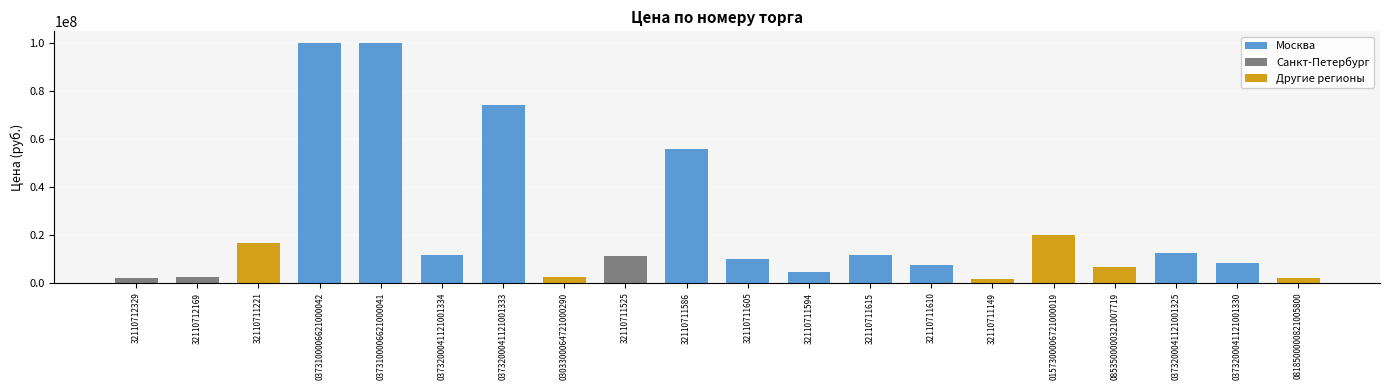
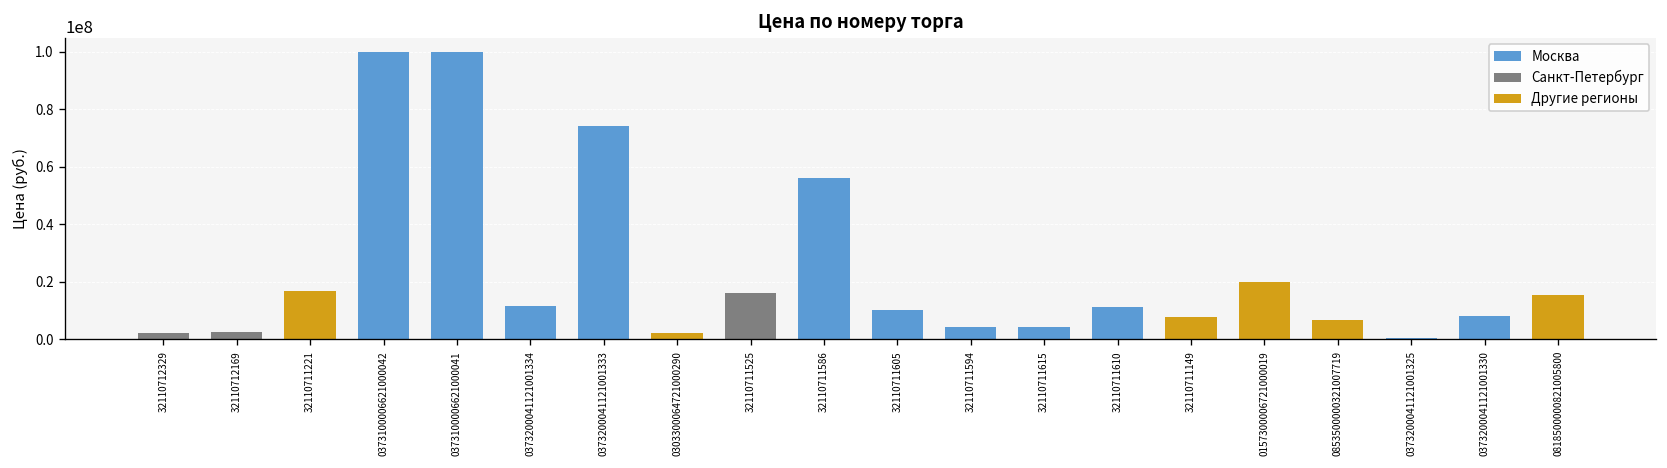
  {
    "Москва": {
      "0373100006621000042": 100000000,
      "0373100006621000041": 100000000,
      "0373200041121001334": 11000000,
      "0373200041121001333": 74000000,
      "32110711586": 56000000,
      "32110711605": 10000000,
      "32110711594": 4000000,
-     "32110711615": 12000000,
-     "32110711610": 8000000,
-     "0373200041121001325": 12000000,
+     "32110711615": 4000000,
+     "32110711610": 11000000,
+     "0373200041121001325": 1000000,
      "0373200041121001330": 8000000
    },
    "Санкт-Петербург": {
      "32110712329": 2000000,
      "32110712169": 3000000,
-     "32110711525": 11000000
+     "32110711525": 16000000
    },
    "Другие регионы": {
      "32110711221": 17000000,
      "0303300064721000290": 2000000,
-     "32110711149": 2000000,
+     "32110711149": 8000000,
      "0157300006721000019": 20000000,
      "0853500000321007719": 7000000,
-     "0818500000821005800": 2000000
+     "0818500000821005800": 15000000
    }
  }
